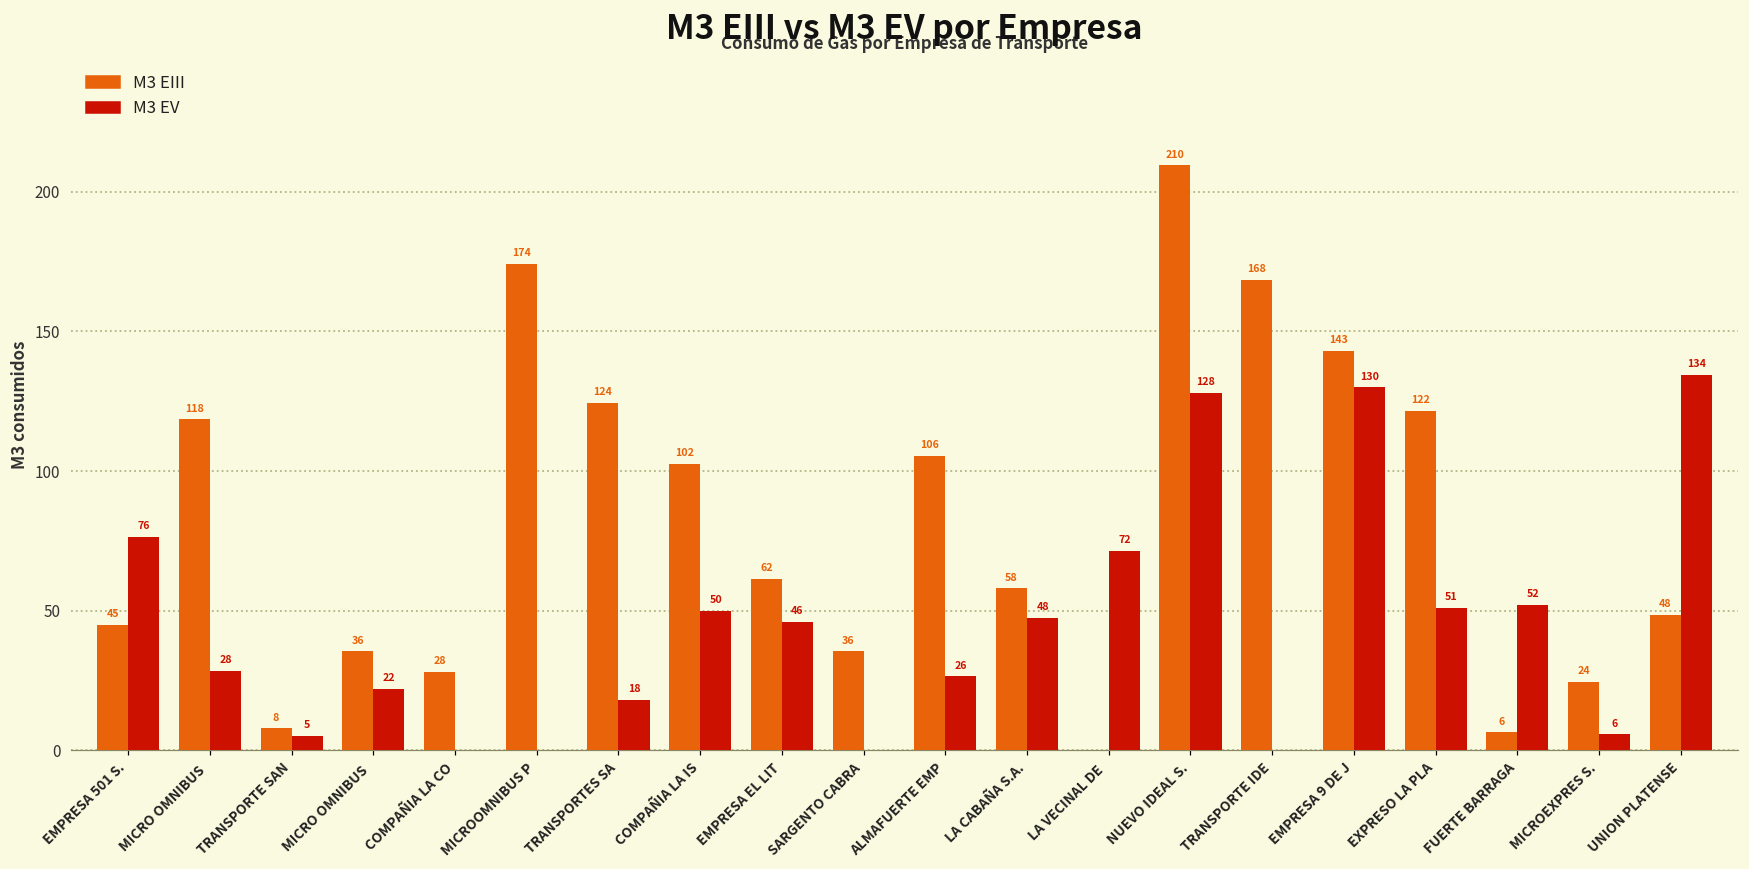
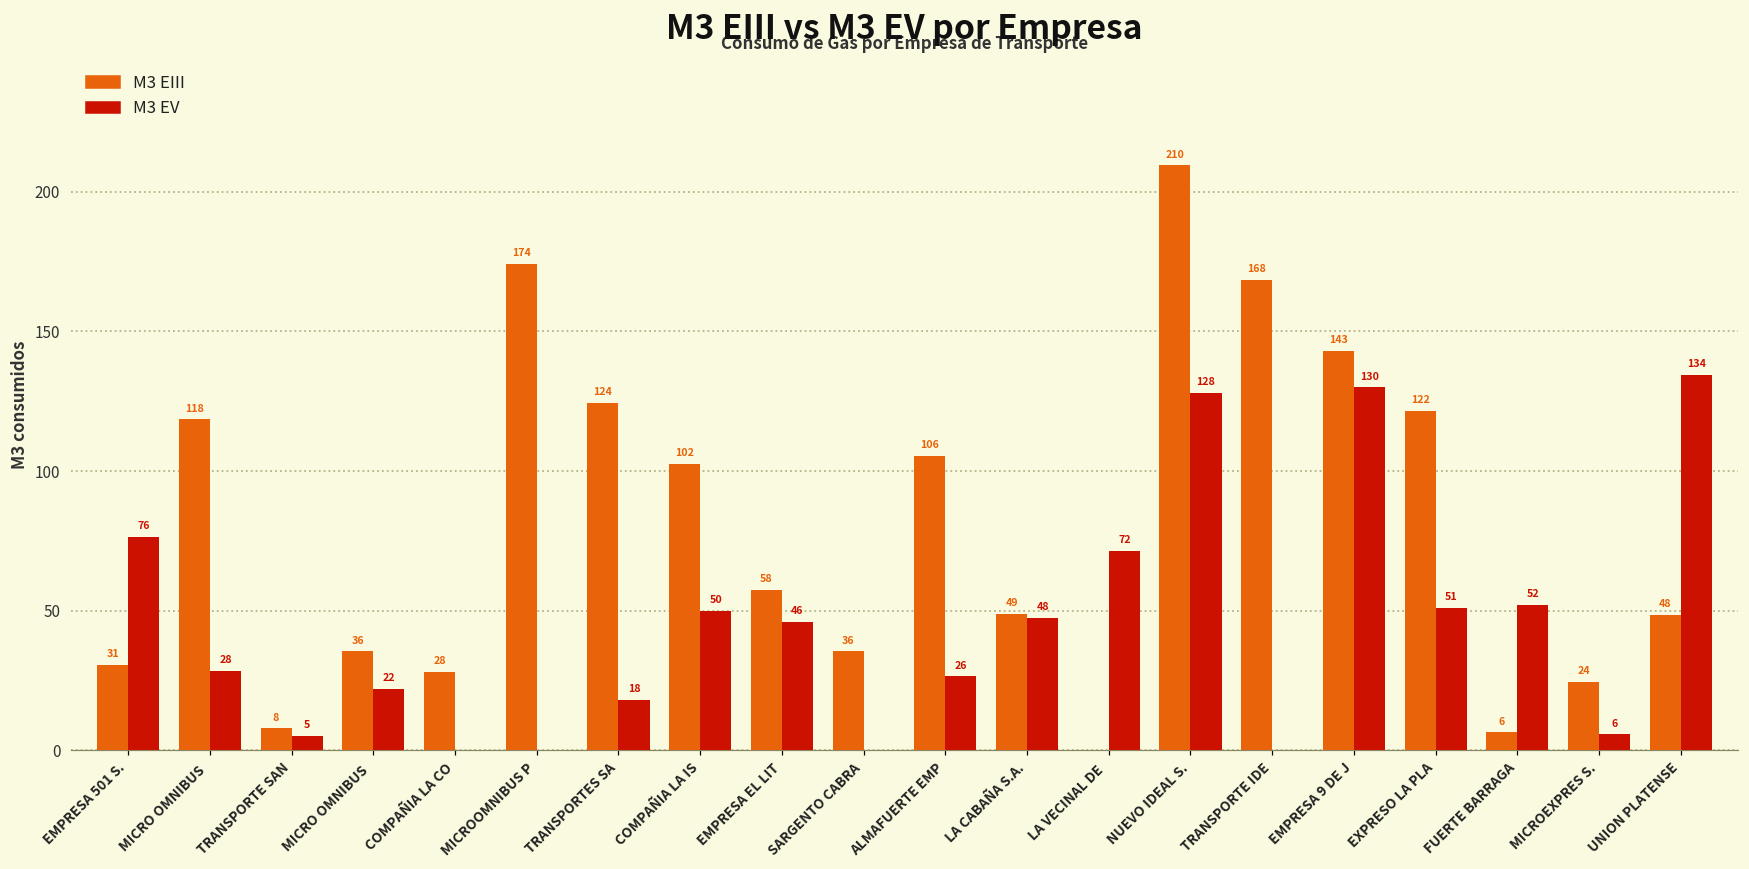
  {
    "M3 EIII": {
-     "EMPRESA 501 S.": 45,
+     "EMPRESA 501 S.": 31,
      "TRANSPORTE SAN": 8,
      "COMPAÑIA LA CO": 28,
      "MICROOMNIBUS P": 174,
      "TRANSPORTES SA": 124,
      "COMPAÑIA LA IS": 102,
-     "EMPRESA EL LIT": 62,
+     "EMPRESA EL LIT": 58,
      "SARGENTO CABRA": 36,
      "ALMAFUERTE EMP": 106,
-     "LA CABAÑA S.A.": 58,
+     "LA CABAÑA S.A.": 49,
      "NUEVO IDEAL S.": 210,
      "TRANSPORTE IDE": 168,
      "EMPRESA 9 DE J": 143,
      "EXPRESO LA PLA": 122,
      "FUERTE BARRAGA": 6,
      "MICROEXPRES S.": 24,
      "UNION PLATENSE": 48
    },
    "M3 EV": {
      "EMPRESA 501 S.": 76,
      "TRANSPORTE SAN": 5,
      "TRANSPORTES SA": 18,
      "COMPAÑIA LA IS": 50,
      "EMPRESA EL LIT": 46,
      "ALMAFUERTE EMP": 26,
      "LA CABAÑA S.A.": 48,
      "LA VECINAL DE": 72,
      "NUEVO IDEAL S.": 128,
      "EMPRESA 9 DE J": 130,
      "EXPRESO LA PLA": 51,
      "FUERTE BARRAGA": 52,
      "MICROEXPRES S.": 6,
      "UNION PLATENSE": 134
    }
  }
